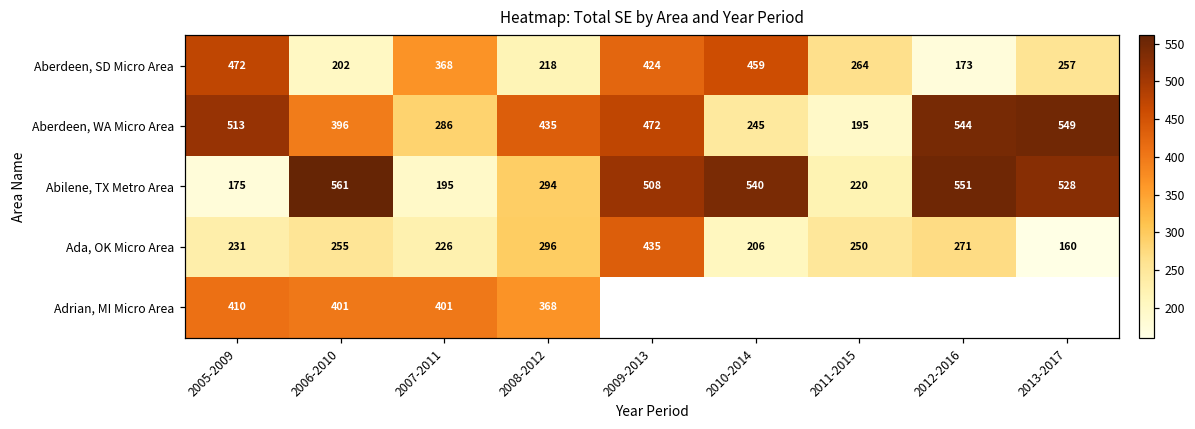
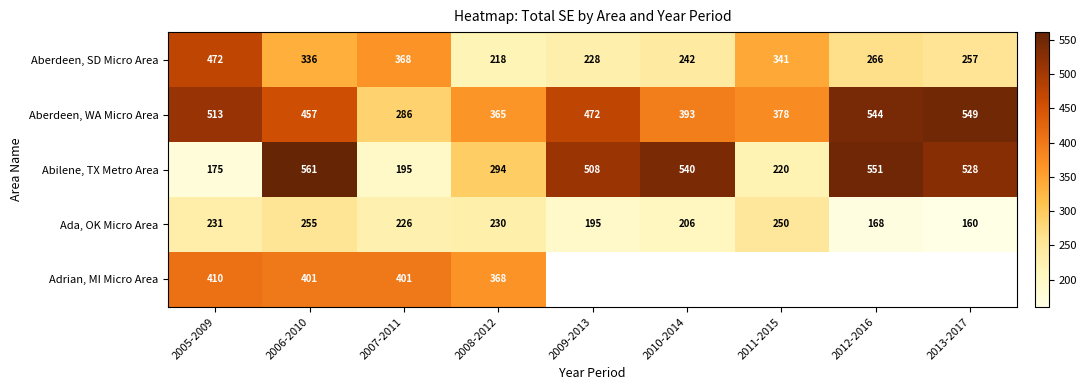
  {
    "Aberdeen, SD Micro Area": {
      "2005-2009": 472,
-     "2006-2010": 202,
+     "2006-2010": 336,
      "2007-2011": 368,
      "2008-2012": 218,
-     "2009-2013": 424,
-     "2010-2014": 459,
-     "2011-2015": 264,
-     "2012-2016": 173,
+     "2009-2013": 228,
+     "2010-2014": 242,
+     "2011-2015": 341,
+     "2012-2016": 266,
      "2013-2017": 257
    },
    "Aberdeen, WA Micro Area": {
      "2005-2009": 513,
-     "2006-2010": 396,
+     "2006-2010": 457,
      "2007-2011": 286,
-     "2008-2012": 435,
+     "2008-2012": 365,
      "2009-2013": 472,
-     "2010-2014": 245,
-     "2011-2015": 195,
+     "2010-2014": 393,
+     "2011-2015": 378,
      "2012-2016": 544,
      "2013-2017": 549
    },
    "Abilene, TX Metro Area": {
      "2005-2009": 175,
      "2006-2010": 561,
      "2007-2011": 195,
      "2008-2012": 294,
      "2009-2013": 508,
      "2010-2014": 540,
      "2011-2015": 220,
      "2012-2016": 551,
      "2013-2017": 528
    },
    "Ada, OK Micro Area": {
      "2005-2009": 231,
      "2006-2010": 255,
      "2007-2011": 226,
-     "2008-2012": 296,
-     "2009-2013": 435,
+     "2008-2012": 230,
+     "2009-2013": 195,
      "2010-2014": 206,
      "2011-2015": 250,
-     "2012-2016": 271,
+     "2012-2016": 168,
      "2013-2017": 160
    },
    "Adrian, MI Micro Area": {
      "2005-2009": 410,
      "2006-2010": 401,
      "2007-2011": 401,
      "2008-2012": 368
    }
  }
